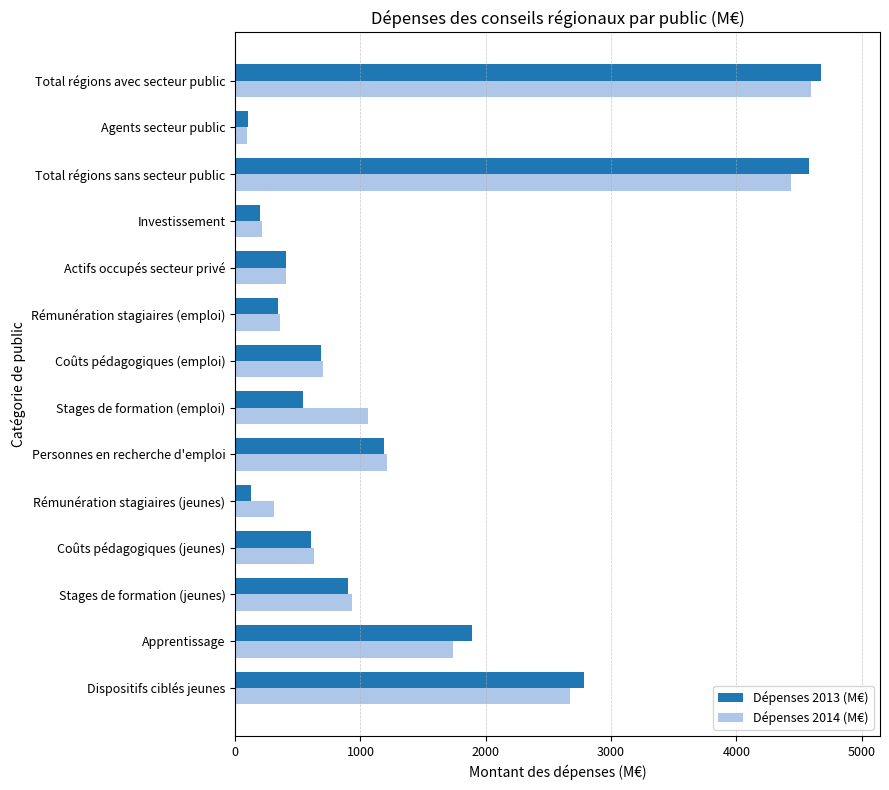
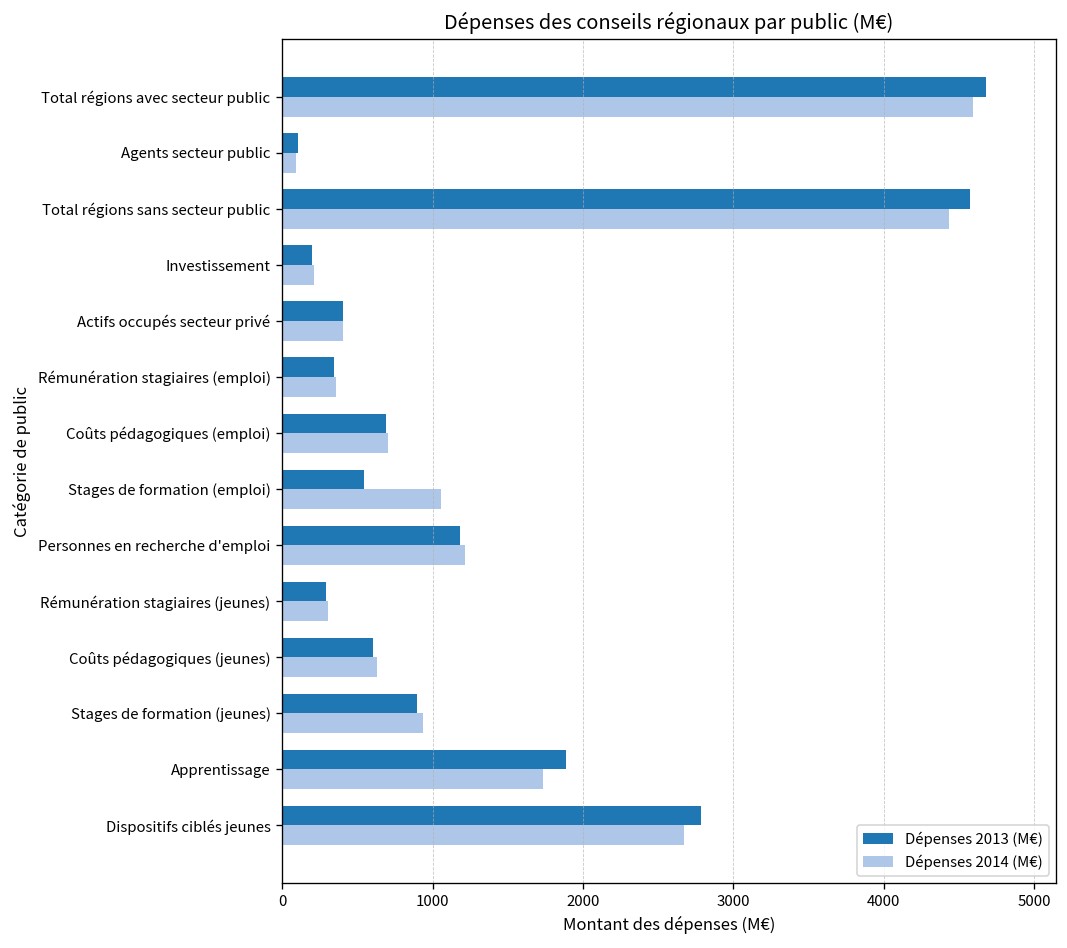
  {
    "Dépenses 2013 (M€)": {
      "Total régions avec secteur public": 4680,
      "Agents secteur public": 100,
      "Total régions sans secteur public": 4580,
      "Investissement": 200,
      "Actifs occupés secteur privé": 410,
      "Rémunération stagiaires (emploi)": 340,
      "Coûts pédagogiques (emploi)": 690,
      "Stages de formation (emploi)": 540,
      "Personnes en recherche d'emploi": 1180,
-     "Rémunération stagiaires (jeunes)": 130,
+     "Rémunération stagiaires (jeunes)": 290,
      "Coûts pédagogiques (jeunes)": 610,
      "Stages de formation (jeunes)": 900,
      "Apprentissage": 1890,
      "Dispositifs ciblés jeunes": 2790
    },
    "Dépenses 2014 (M€)": {
      "Total régions avec secteur public": 4590,
      "Agents secteur public": 90,
      "Total régions sans secteur public": 4430,
      "Investissement": 210,
      "Actifs occupés secteur privé": 410,
      "Rémunération stagiaires (emploi)": 360,
      "Coûts pédagogiques (emploi)": 700,
      "Stages de formation (emploi)": 1060,
      "Personnes en recherche d'emploi": 1210,
      "Rémunération stagiaires (jeunes)": 310,
      "Coûts pédagogiques (jeunes)": 630,
      "Stages de formation (jeunes)": 930,
      "Apprentissage": 1740,
      "Dispositifs ciblés jeunes": 2670
    }
  }
